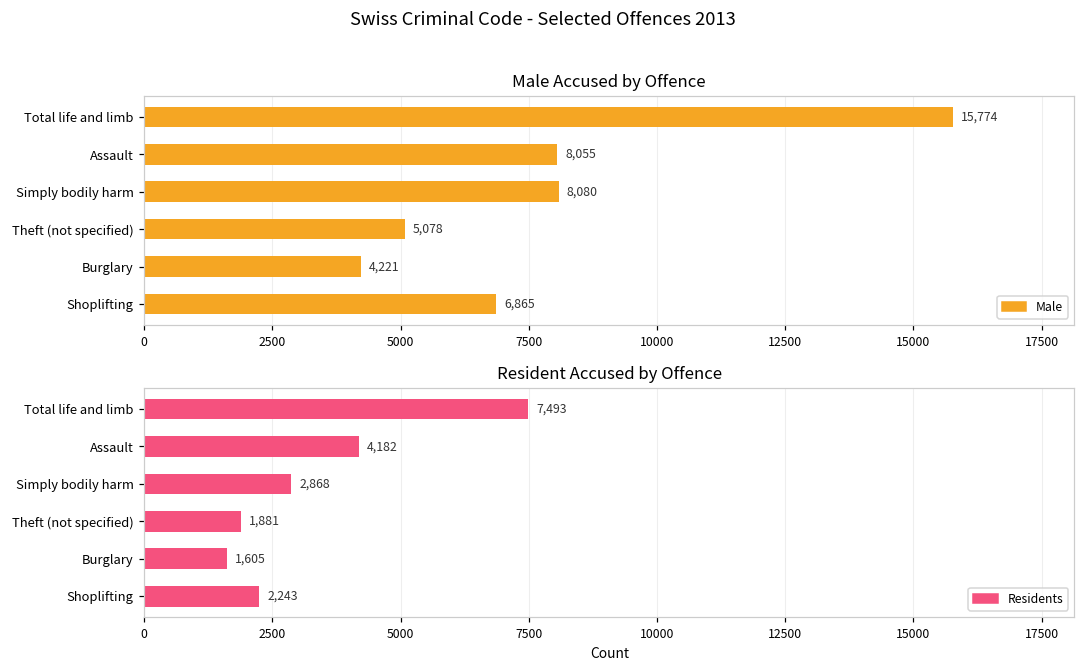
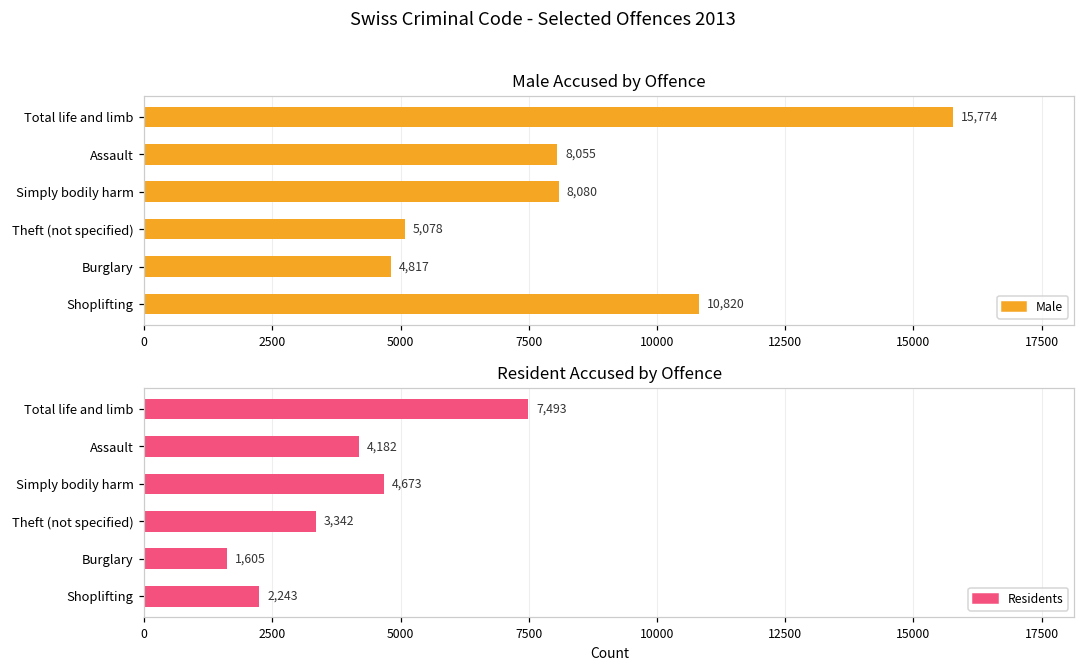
  {
    "Male Accused by Offence": {
      "Total life and limb": "15,774",
      "Assault": "8,055",
      "Simply bodily harm": "8,080",
      "Theft (not specified)": "5,078",
-     "Burglary": "4,221",
-     "Shoplifting": "6,865"
+     "Burglary": "4,817",
+     "Shoplifting": "10,820"
    },
    "Resident Accused by Offence": {
      "Total life and limb": "7,493",
      "Assault": "4,182",
-     "Simply bodily harm": "2,868",
-     "Theft (not specified)": "1,881",
+     "Simply bodily harm": "4,673",
+     "Theft (not specified)": "3,342",
      "Burglary": "1,605",
      "Shoplifting": "2,243"
    }
  }
